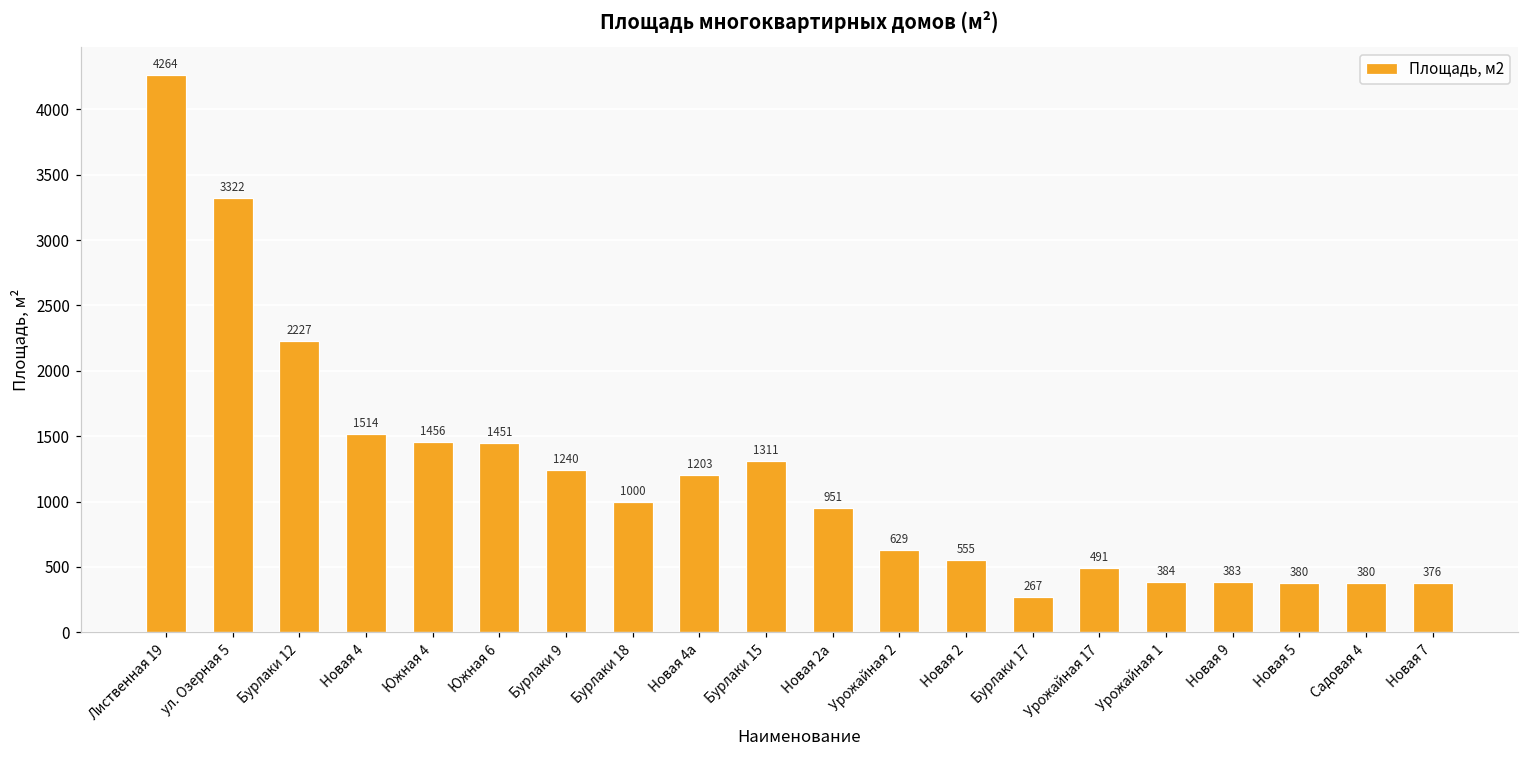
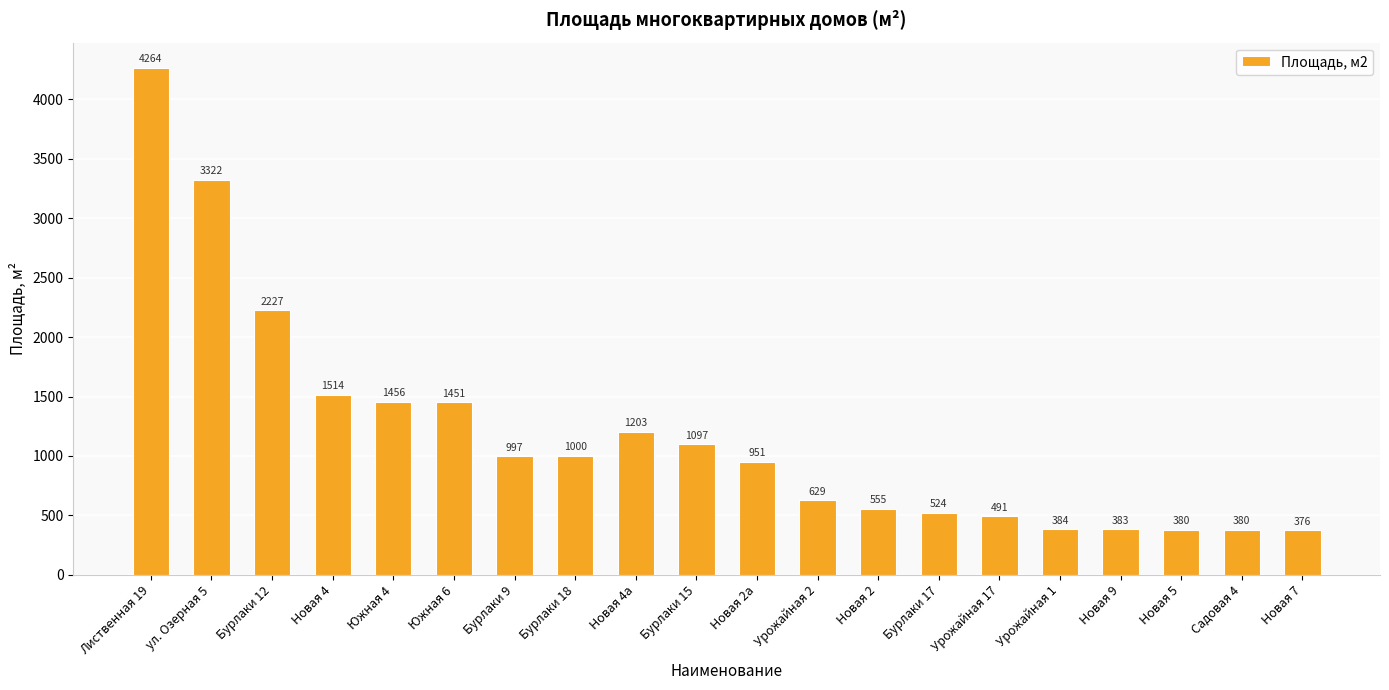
  {
    "Лиственная 19": 4264,
    "ул. Озерная 5": 3322,
    "Бурлаки 12": 2227,
    "Новая 4": 1514,
    "Южная 4": 1456,
    "Южная 6": 1451,
-   "Бурлаки 9": 1240,
+   "Бурлаки 9": 997,
    "Бурлаки 18": 1000,
    "Новая 4а": 1203,
-   "Бурлаки 15": 1311,
+   "Бурлаки 15": 1097,
    "Новая 2а": 951,
    "Урожайная 2": 629,
    "Новая 2": 555,
-   "Бурлаки 17": 267,
+   "Бурлаки 17": 524,
    "Урожайная 17": 491,
    "Урожайная 1": 384,
    "Новая 9": 383,
    "Новая 5": 380,
    "Садовая 4": 380,
    "Новая 7": 376
  }
